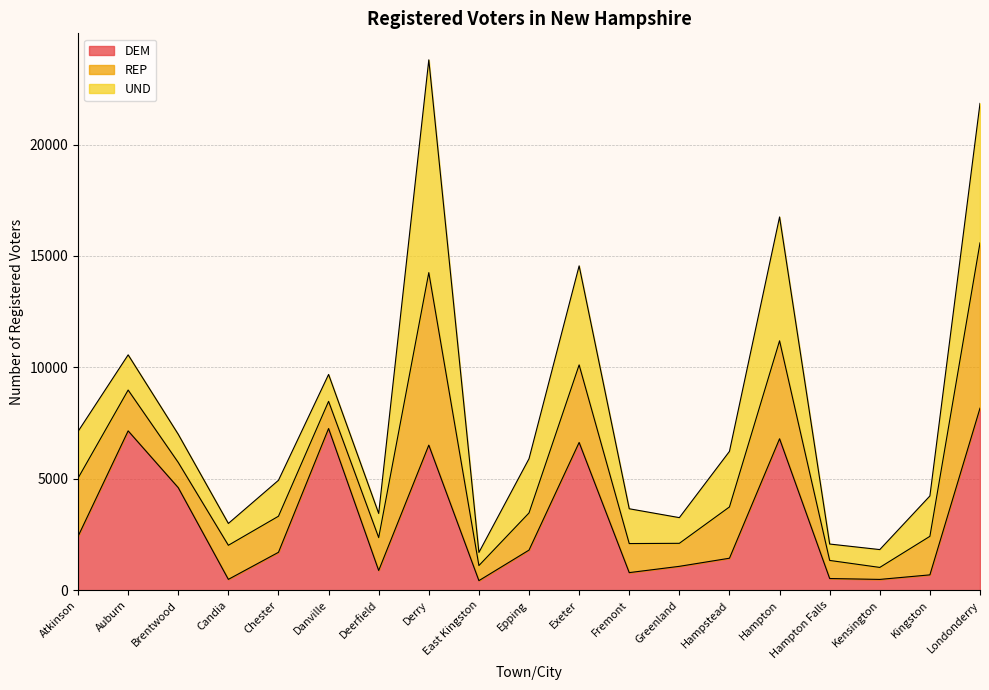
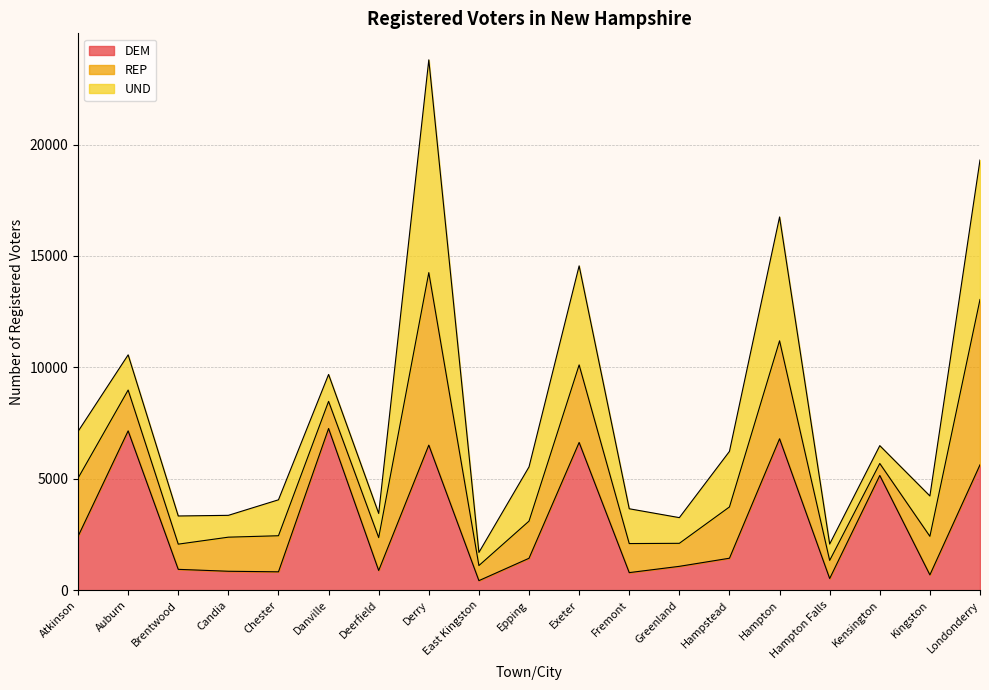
  {
    "DEM": {
      "Atkinson": 2400,
      "Auburn": 7200,
-     "Brentwood": 4600,
-     "Candia": 500,
-     "Chester": 1700,
+     "Brentwood": 900,
+     "Candia": 800,
+     "Chester": 800,
      "Danville": 7300,
      "Deerfield": 900,
      "Derry": 6500,
      "East Kingston": 400,
-     "Epping": 1800,
+     "Epping": 1400,
      "Exeter": 6600,
      "Fremont": 800,
      "Greenland": 1100,
      "Hampstead": 1400,
      "Hampton": 6800,
      "Hampton Falls": 500,
-     "Kensington": 500,
+     "Kensington": 5100,
      "Kingston": 700,
-     "Londonderry": 8200
+     "Londonderry": 5600
    }
  }
